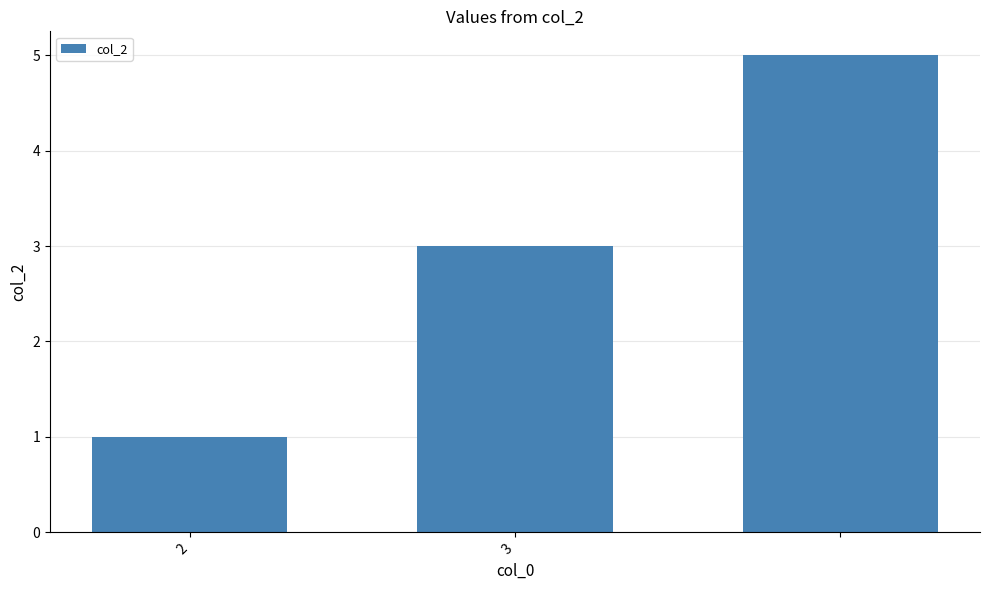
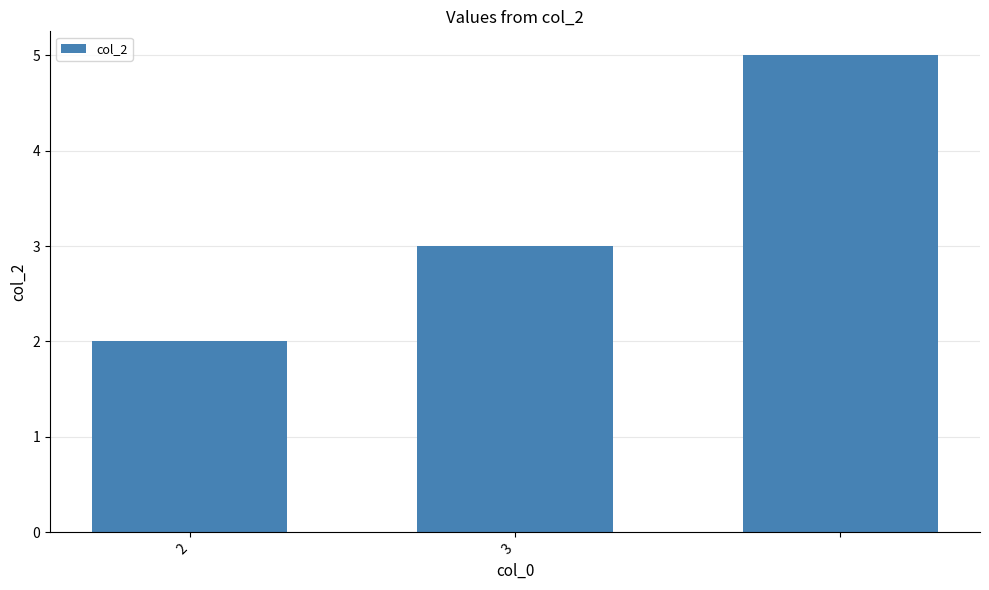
  {
-   "2": 1,
+   "2": 2,
    "3": 3
  }
